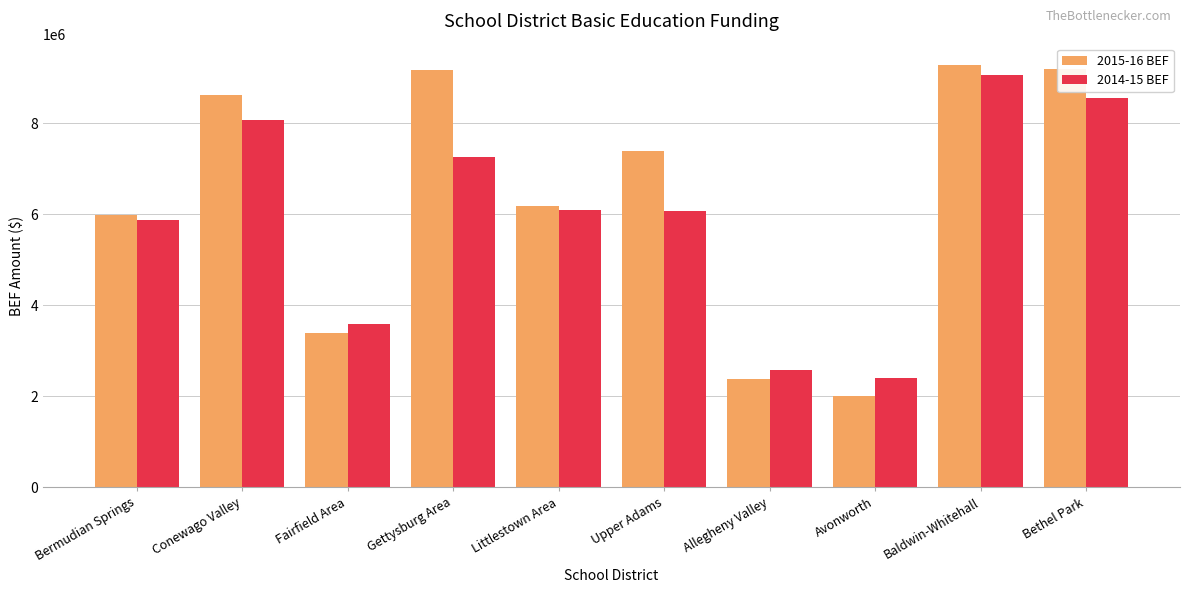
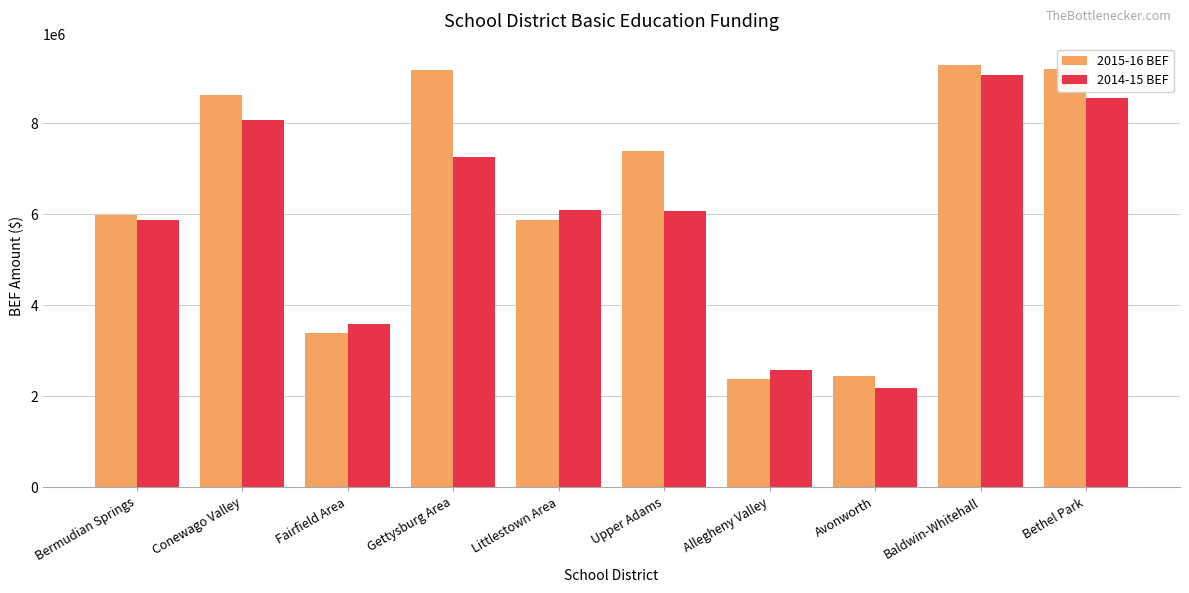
  {
    "2015-16 BEF": {
      "Bermudian Springs": 6000000,
      "Conewago Valley": 8600000,
      "Fairfield Area": 3400000,
      "Gettysburg Area": 9200000,
-     "Littlestown Area": 6200000,
+     "Littlestown Area": 5900000,
      "Upper Adams": 7400000,
      "Allegheny Valley": 2400000,
-     "Avonworth": 2000000,
+     "Avonworth": 2500000,
      "Baldwin-Whitehall": 9300000
    },
    "2014-15 BEF": {
      "Bermudian Springs": 5900000,
      "Conewago Valley": 8100000,
      "Fairfield Area": 3600000,
      "Gettysburg Area": 7300000,
      "Littlestown Area": 6100000,
      "Upper Adams": 6100000,
      "Allegheny Valley": 2600000,
-     "Avonworth": 2400000,
+     "Avonworth": 2200000,
      "Baldwin-Whitehall": 9100000,
      "Bethel Park": 8600000
    }
  }
